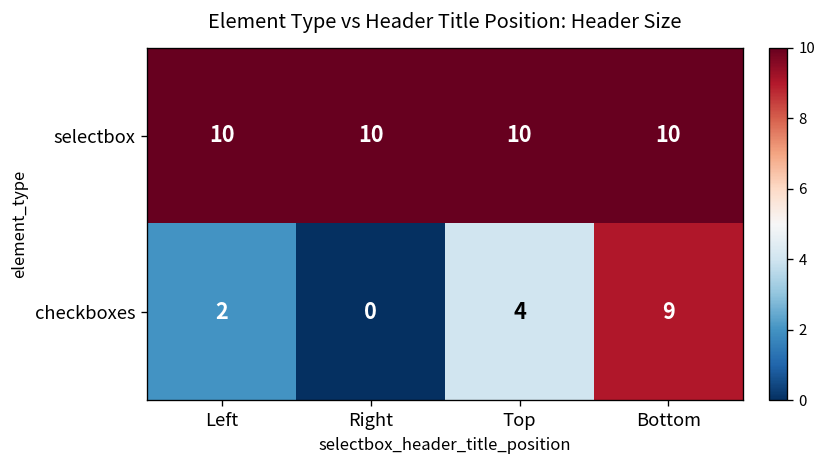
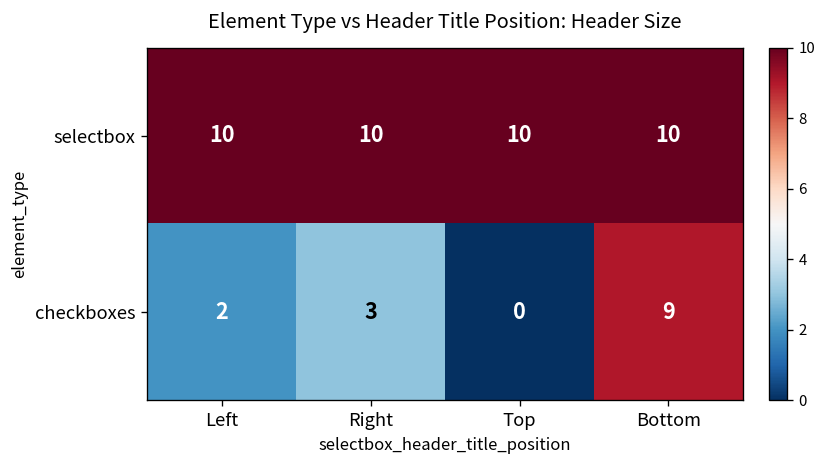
  {
    "selectbox": {
      "Left": 10,
      "Right": 10,
      "Top": 10,
      "Bottom": 10
    },
    "checkboxes": {
      "Left": 2,
-     "Right": 0,
-     "Top": 4,
+     "Right": 3,
+     "Top": 0,
      "Bottom": 9
    }
  }
